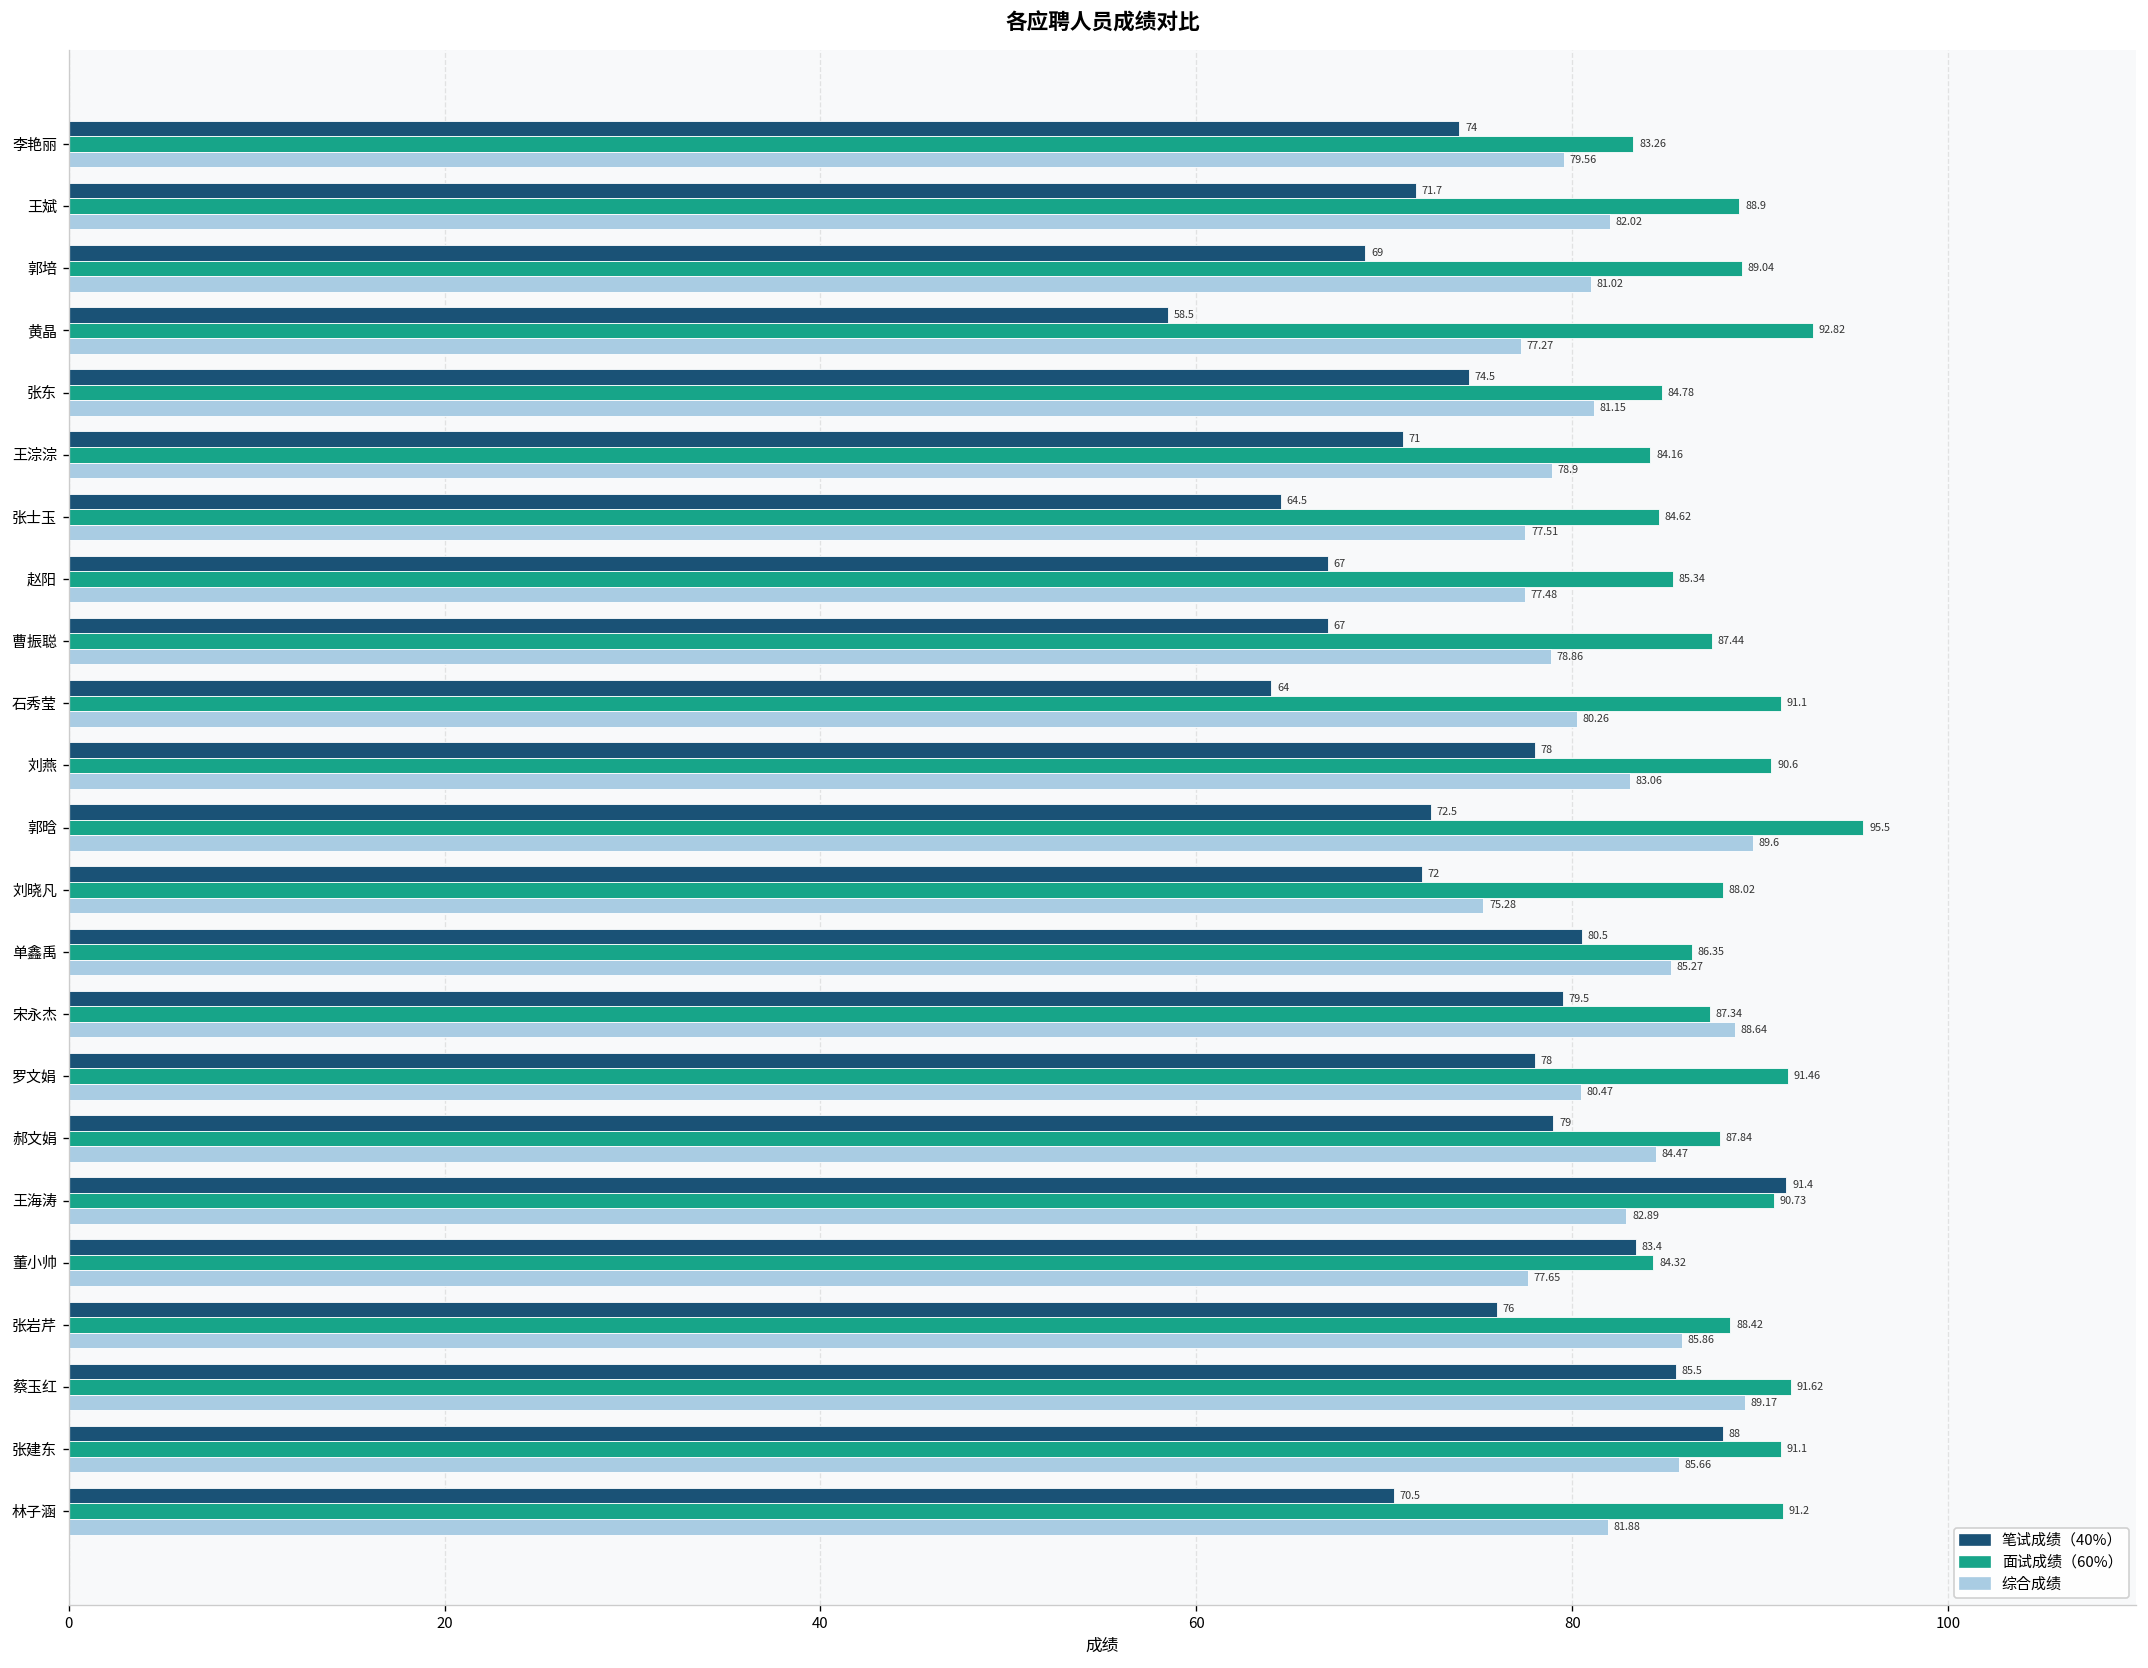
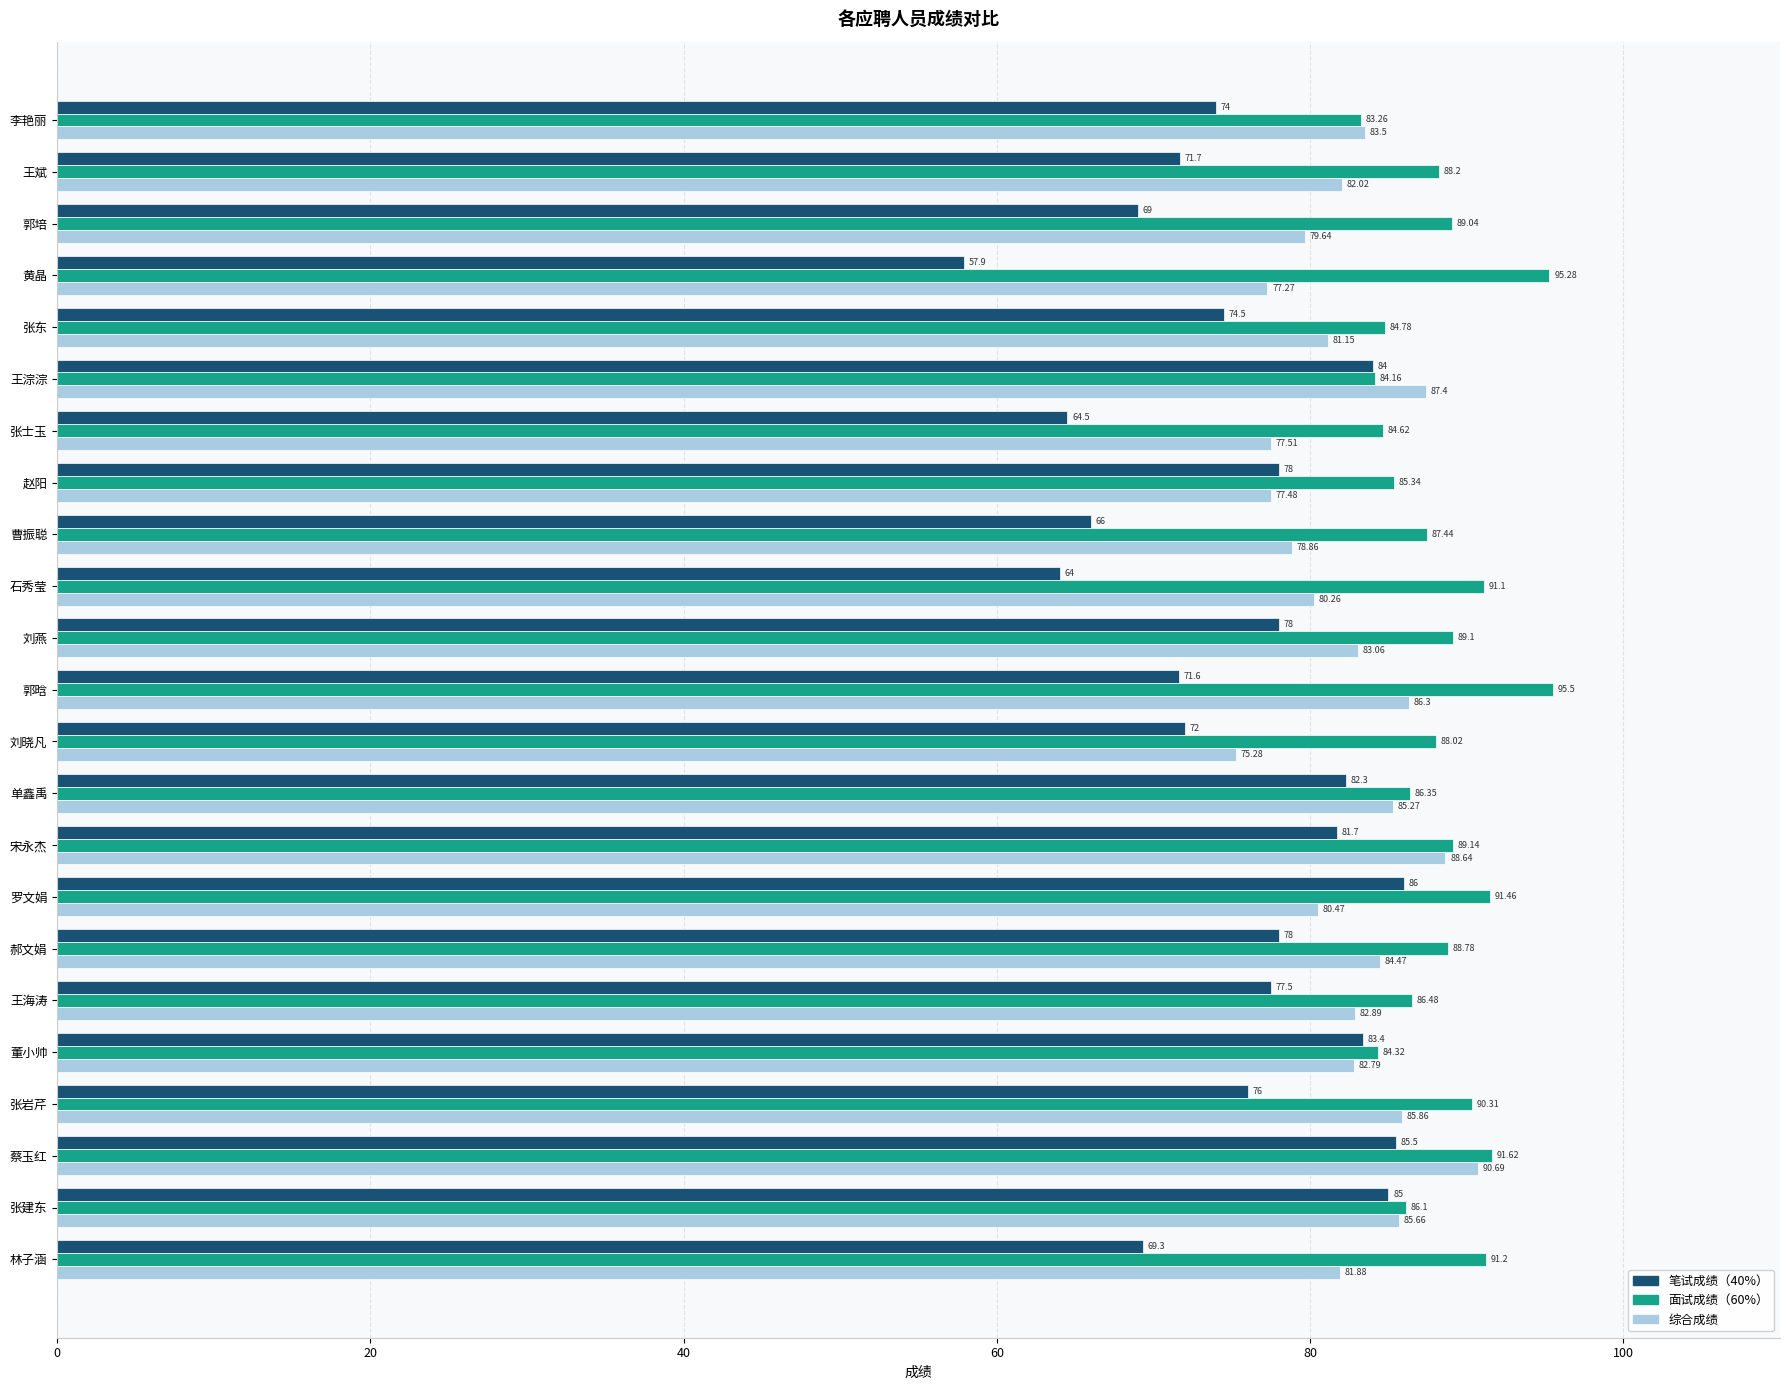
  {
    "笔试成绩（40%）": {
      "李艳丽": 74,
      "王斌": 71.7,
      "郭培": 69,
-     "黄晶": 58.5,
+     "黄晶": 57.9,
      "张东": 74.5,
-     "王淙淙": 71,
+     "王淙淙": 84,
      "张士玉": 64.5,
-     "赵阳": 67,
-     "曹振聪": 67,
+     "赵阳": 78,
+     "曹振聪": 66,
      "石秀莹": 64,
      "刘燕": 78,
-     "郭晗": 72.5,
+     "郭晗": 71.6,
      "刘晓凡": 72,
-     "单鑫禹": 80.5,
-     "宋永杰": 79.5,
-     "罗文娟": 78,
-     "郝文娟": 79,
-     "王海涛": 91.4,
+     "单鑫禹": 82.3,
+     "宋永杰": 81.7,
+     "罗文娟": 86,
+     "郝文娟": 78,
+     "王海涛": 77.5,
      "董小帅": 83.4,
      "张岩芹": 76,
      "蔡玉红": 85.5,
-     "张建东": 88,
-     "林子涵": 70.5
+     "张建东": 85,
+     "林子涵": 69.3
    },
    "面试成绩（60%）": {
      "李艳丽": 83.26,
-     "王斌": 88.9,
+     "王斌": 88.2,
      "郭培": 89.04,
-     "黄晶": 92.82,
+     "黄晶": 95.28,
      "张东": 84.78,
      "王淙淙": 84.16,
      "张士玉": 84.62,
      "赵阳": 85.34,
      "曹振聪": 87.44,
      "石秀莹": 91.1,
-     "刘燕": 90.6,
+     "刘燕": 89.1,
      "郭晗": 95.5,
      "刘晓凡": 88.02,
      "单鑫禹": 86.35,
-     "宋永杰": 87.34,
+     "宋永杰": 89.14,
      "罗文娟": 91.46,
-     "郝文娟": 87.84,
-     "王海涛": 90.73,
+     "郝文娟": 88.78,
+     "王海涛": 86.48,
      "董小帅": 84.32,
-     "张岩芹": 88.42,
+     "张岩芹": 90.31,
      "蔡玉红": 91.62,
-     "张建东": 91.1,
+     "张建东": 86.1,
      "林子涵": 91.2
    },
    "综合成绩": {
-     "李艳丽": 79.56,
+     "李艳丽": 83.5,
      "王斌": 82.02,
-     "郭培": 81.02,
+     "郭培": 79.64,
      "黄晶": 77.27,
      "张东": 81.15,
-     "王淙淙": 78.9,
+     "王淙淙": 87.4,
      "张士玉": 77.51,
      "赵阳": 77.48,
      "曹振聪": 78.86,
      "石秀莹": 80.26,
      "刘燕": 83.06,
-     "郭晗": 89.6,
+     "郭晗": 86.3,
      "刘晓凡": 75.28,
      "单鑫禹": 85.27,
      "宋永杰": 88.64,
      "罗文娟": 80.47,
      "郝文娟": 84.47,
      "王海涛": 82.89,
-     "董小帅": 77.65,
+     "董小帅": 82.79,
      "张岩芹": 85.86,
-     "蔡玉红": 89.17,
+     "蔡玉红": 90.69,
      "张建东": 85.66,
      "林子涵": 81.88
    }
  }
